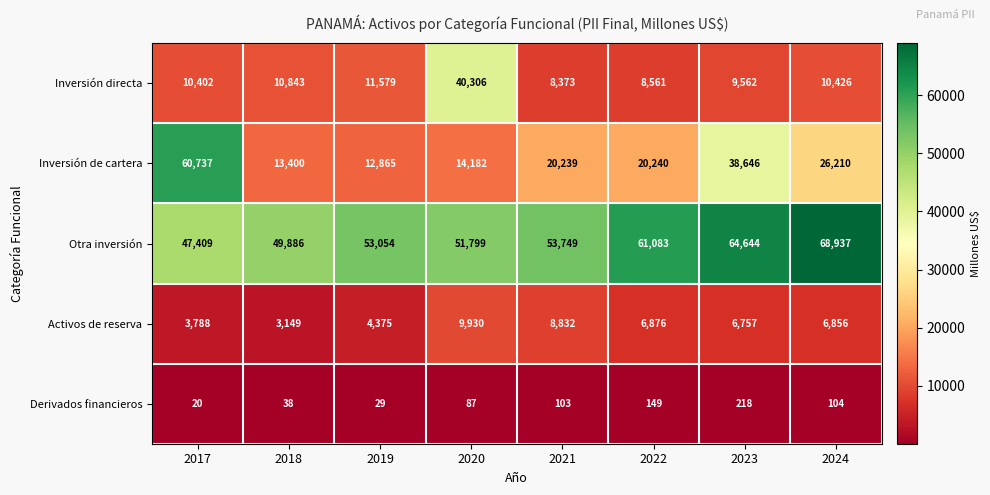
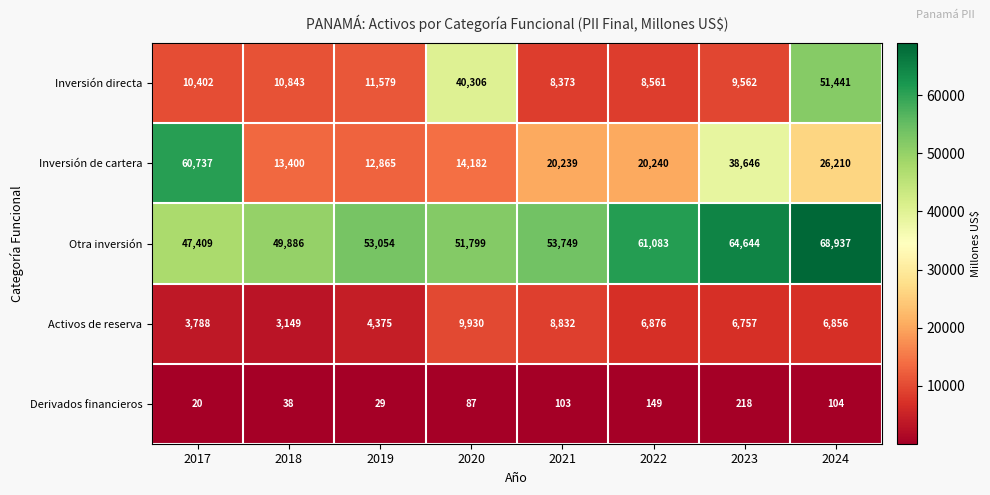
  {
    "Inversión directa": {
      "2017": "10,402",
      "2018": "10,843",
      "2019": "11,579",
      "2020": "40,306",
      "2021": "8,373",
      "2022": "8,561",
      "2023": "9,562",
-     "2024": "10,426"
+     "2024": "51,441"
    },
    "Inversión de cartera": {
      "2017": "60,737",
      "2018": "13,400",
      "2019": "12,865",
      "2020": "14,182",
      "2021": "20,239",
      "2022": "20,240",
      "2023": "38,646",
      "2024": "26,210"
    },
    "Otra inversión": {
      "2017": "47,409",
      "2018": "49,886",
      "2019": "53,054",
      "2020": "51,799",
      "2021": "53,749",
      "2022": "61,083",
      "2023": "64,644",
      "2024": "68,937"
    },
    "Activos de reserva": {
      "2017": "3,788",
      "2018": "3,149",
      "2019": "4,375",
      "2020": "9,930",
      "2021": "8,832",
      "2022": "6,876",
      "2023": "6,757",
      "2024": "6,856"
    },
    "Derivados financieros": {
      "2017": "20",
      "2018": "38",
      "2019": "29",
      "2020": "87",
      "2021": "103",
      "2022": "149",
      "2023": "218",
      "2024": "104"
    }
  }
